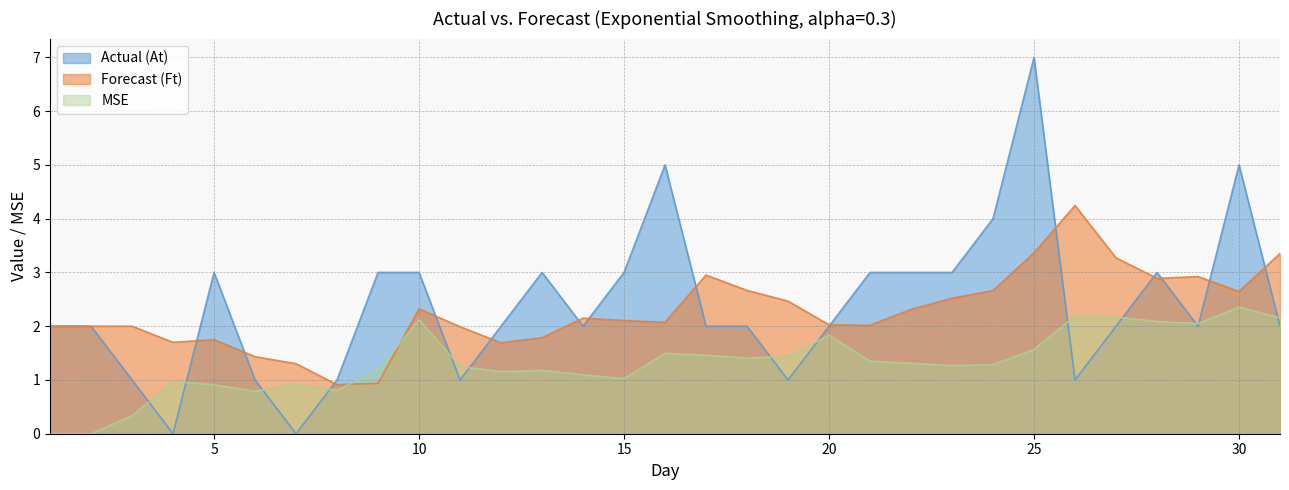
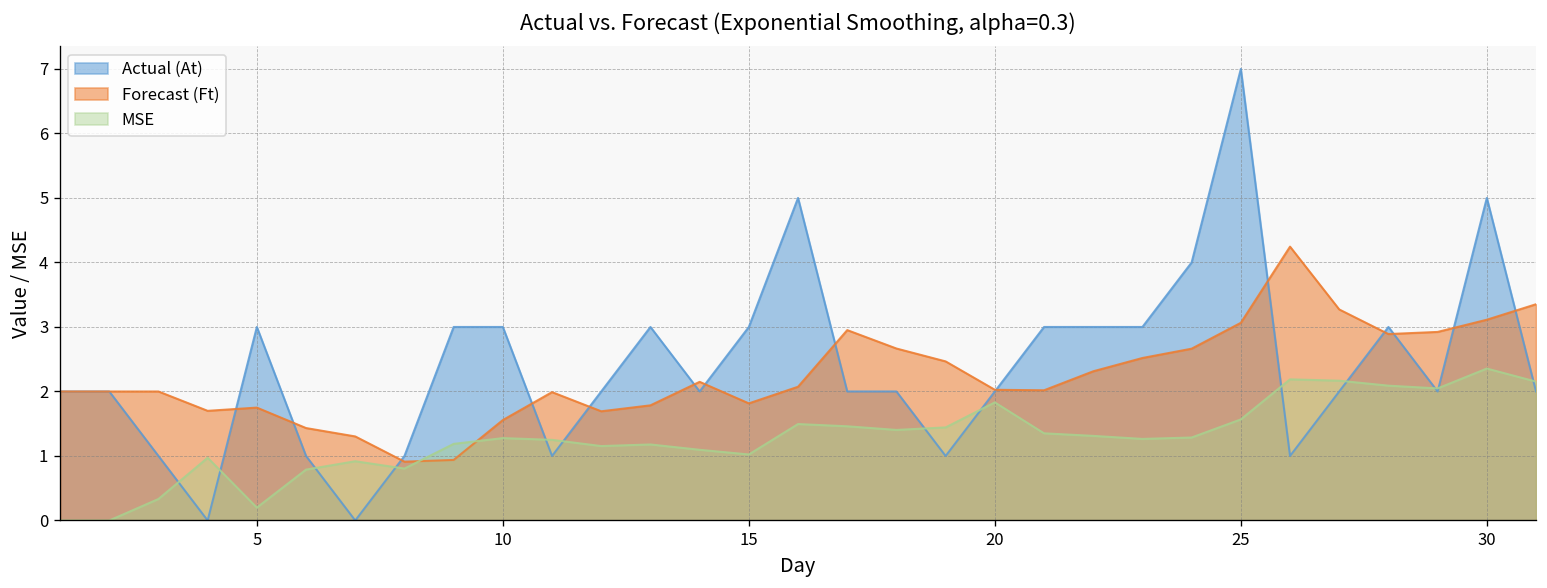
  {
    "Actual (At)": {
      "5": 3.0,
      "10": 3.0,
      "15": 3.0,
      "25": 7.0,
      "30": 5.0
    },
    "Forecast (Ft)": {
      "5": 1.8,
-     "10": 2.3,
-     "15": 2.1,
-     "25": 3.4,
-     "30": 2.6
+     "10": 1.6,
+     "15": 1.8,
+     "25": 3.1,
+     "30": 3.1
    },
    "MSE": {
-     "5": 0.9,
-     "10": 2.1,
+     "5": 0.2,
+     "10": 1.3,
      "15": 1.0,
      "20": 1.8,
      "25": 1.6,
      "30": 2.4
    }
  }
